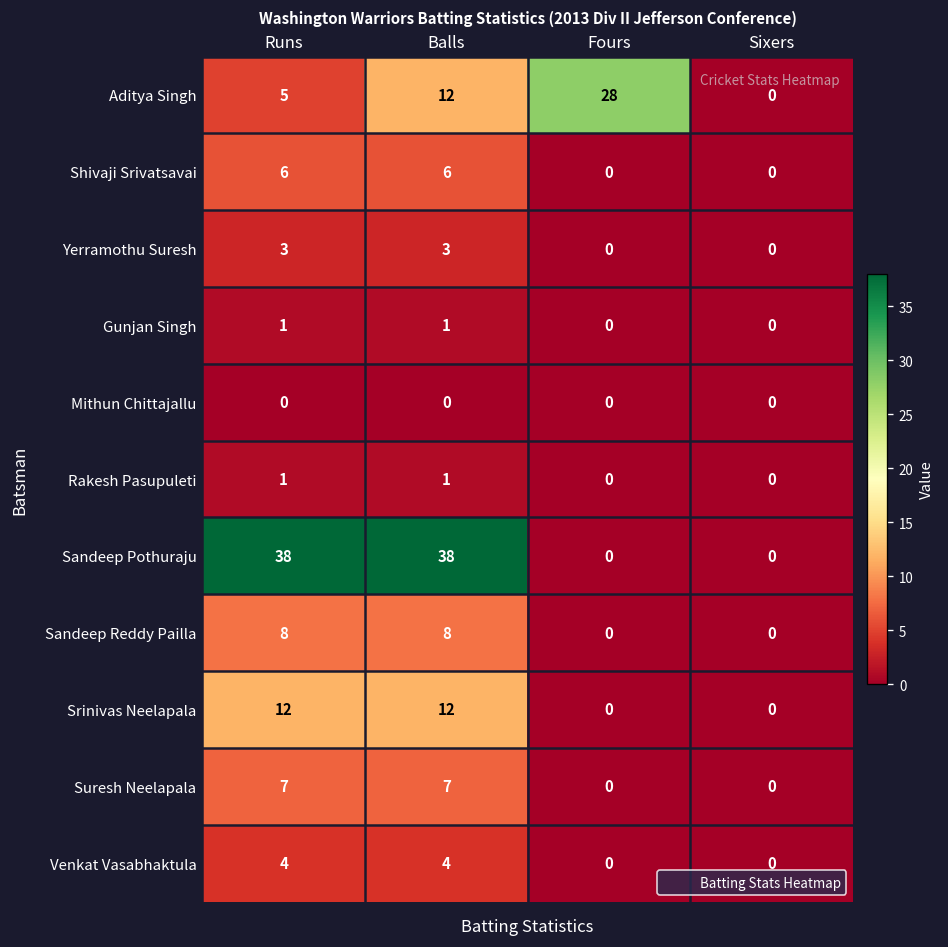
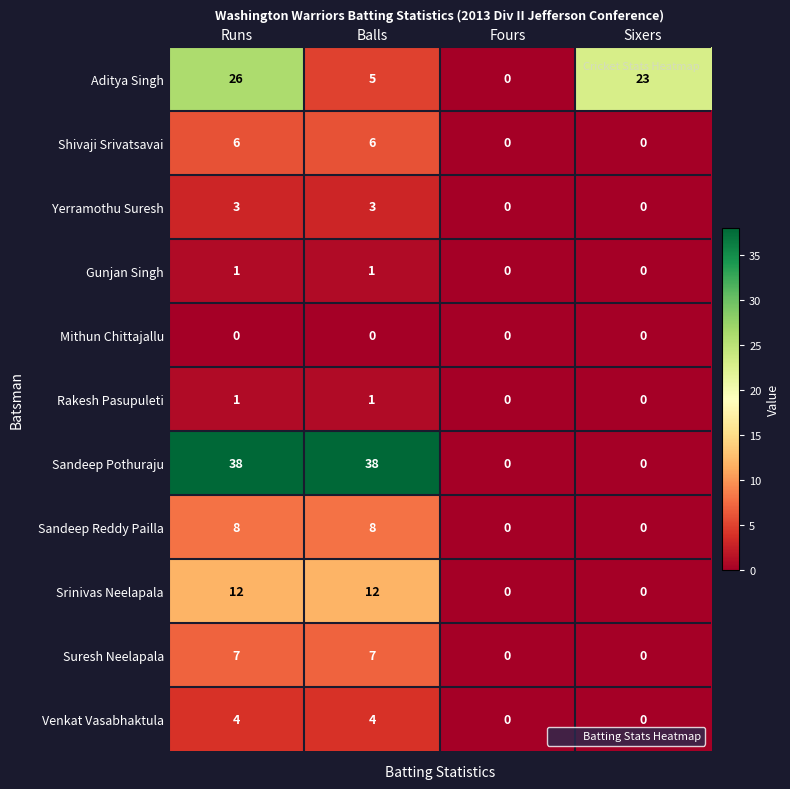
  {
    "Aditya Singh": {
-     "Runs": 5,
-     "Balls": 12,
-     "Fours": 28,
-     "Sixers": 0
+     "Runs": 26,
+     "Balls": 5,
+     "Fours": 0,
+     "Sixers": 23
    },
    "Shivaji Srivatsavai": {
      "Runs": 6,
      "Balls": 6,
      "Fours": 0,
      "Sixers": 0
    },
    "Yerramothu Suresh": {
      "Runs": 3,
      "Balls": 3,
      "Fours": 0,
      "Sixers": 0
    },
    "Gunjan Singh": {
      "Runs": 1,
      "Balls": 1,
      "Fours": 0,
      "Sixers": 0
    },
    "Mithun Chittajallu": {
      "Runs": 0,
      "Balls": 0,
      "Fours": 0,
      "Sixers": 0
    },
    "Rakesh Pasupuleti": {
      "Runs": 1,
      "Balls": 1,
      "Fours": 0,
      "Sixers": 0
    },
    "Sandeep Pothuraju": {
      "Runs": 38,
      "Balls": 38,
      "Fours": 0,
      "Sixers": 0
    },
    "Sandeep Reddy Pailla": {
      "Runs": 8,
      "Balls": 8,
      "Fours": 0,
      "Sixers": 0
    },
    "Srinivas Neelapala": {
      "Runs": 12,
      "Balls": 12,
      "Fours": 0,
      "Sixers": 0
    },
    "Suresh Neelapala": {
      "Runs": 7,
      "Balls": 7,
      "Fours": 0,
      "Sixers": 0
    },
    "Venkat Vasabhaktula": {
      "Runs": 4,
      "Balls": 4,
      "Fours": 0,
      "Sixers": 0
    }
  }
